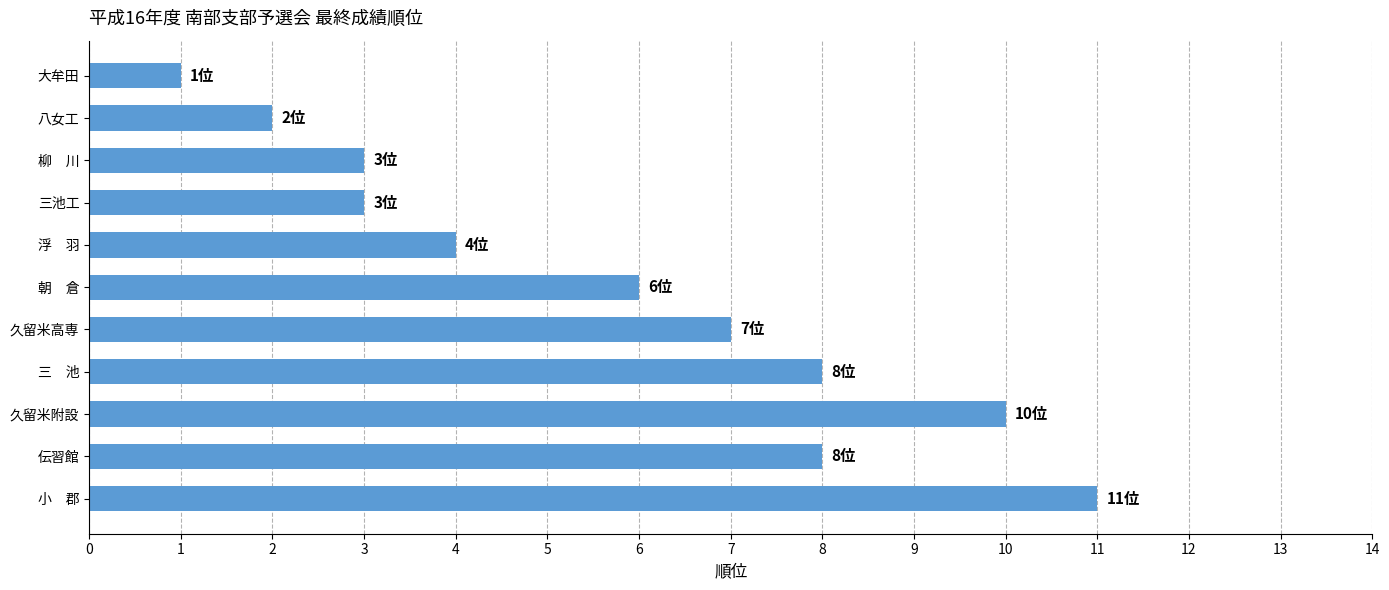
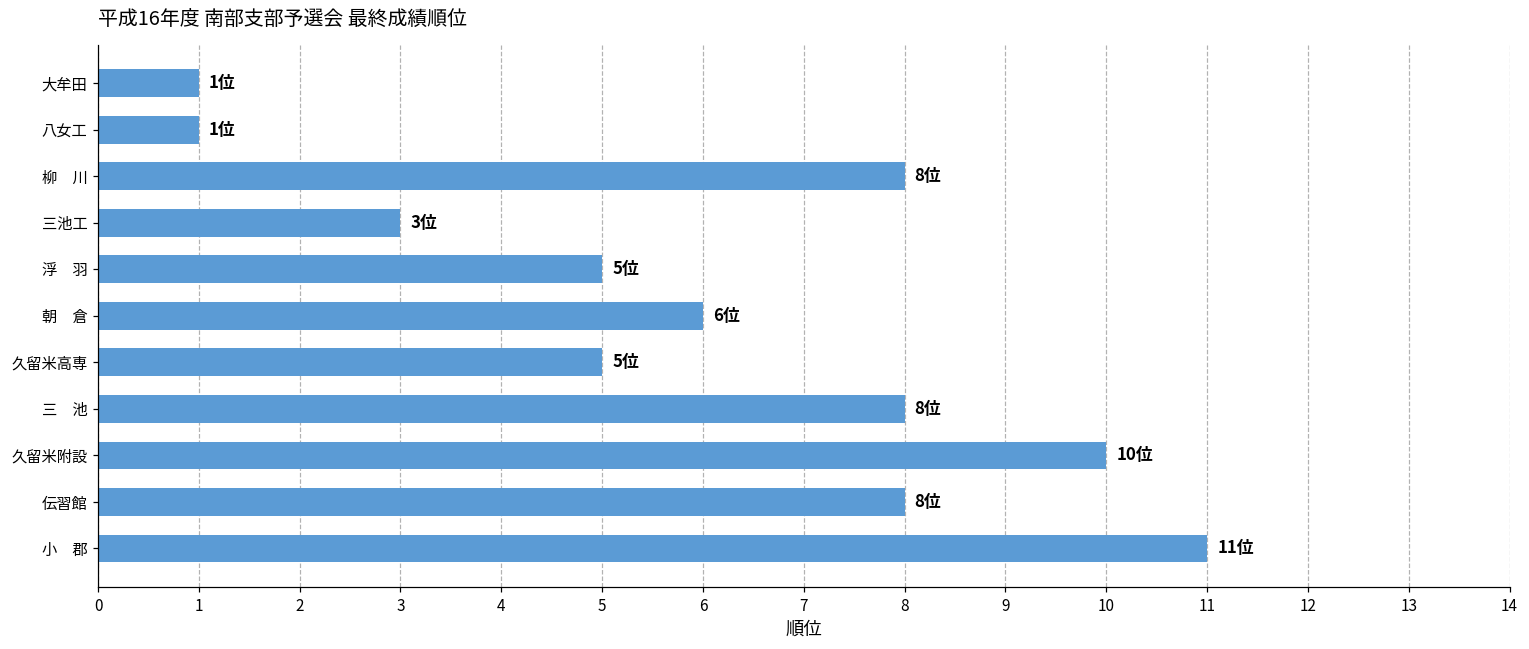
  {
    "大牟田": "1位",
-   "八女工": "2位",
-   "柳 川": "3位",
+   "八女工": "1位",
+   "柳 川": "8位",
    "三池工": "3位",
-   "浮 羽": "4位",
+   "浮 羽": "5位",
    "朝 倉": "6位",
-   "久留米高専": "7位",
+   "久留米高専": "5位",
    "三 池": "8位",
    "久留米附設": "10位",
    "伝習館": "8位",
    "小 郡": "11位"
  }
